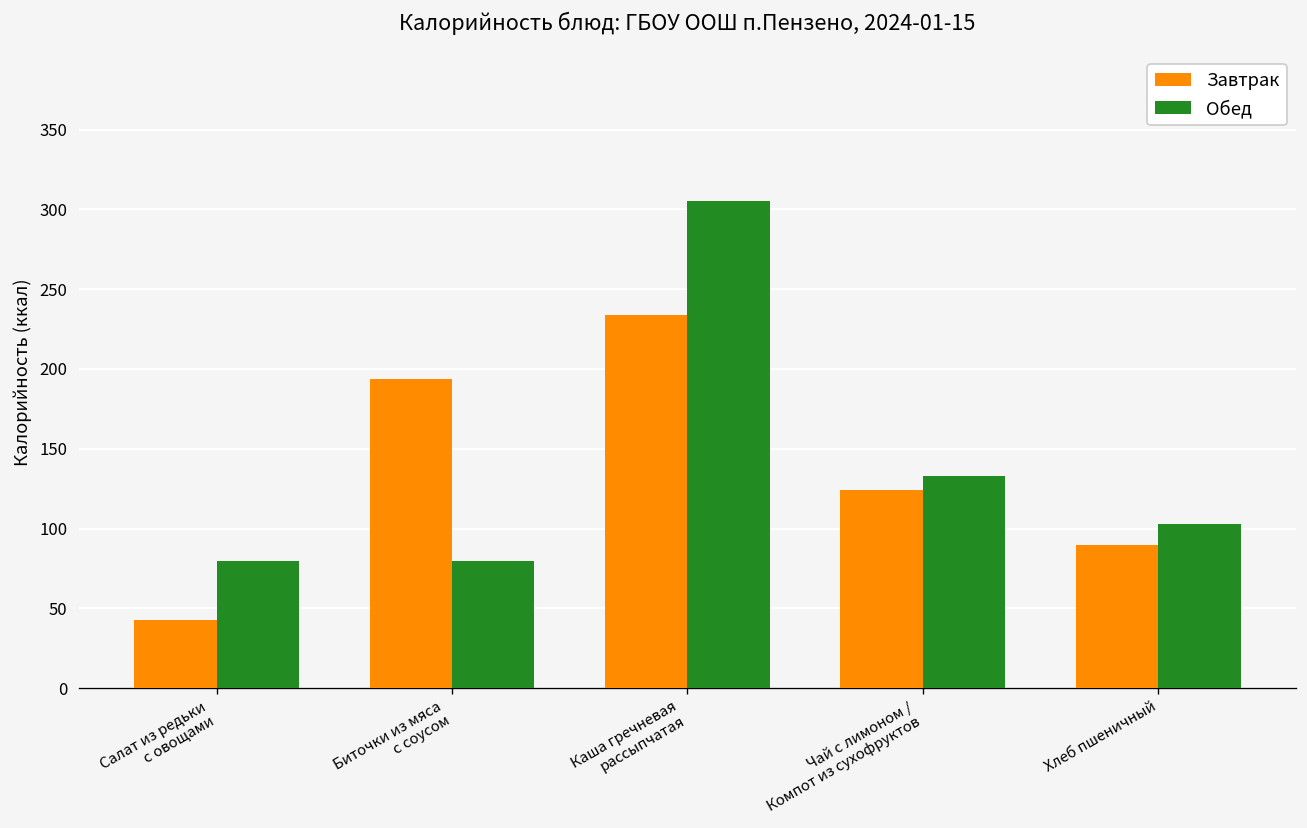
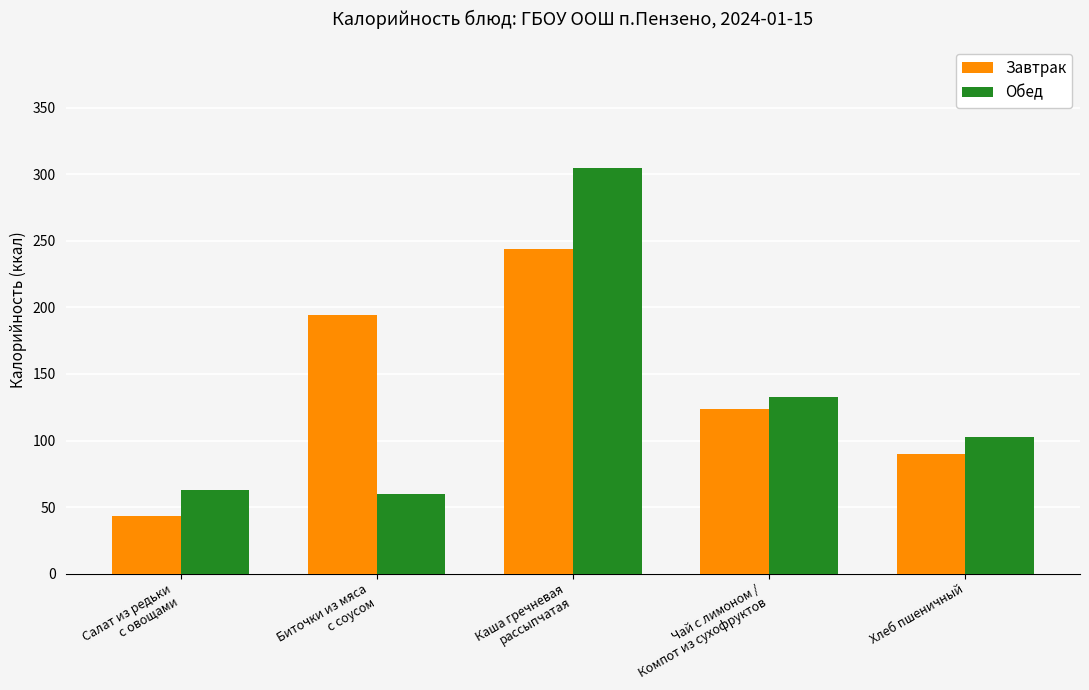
  {
    "Завтрак": {
      "Салат из редьки с овощами": 43,
      "Биточки из мяса с соусом": 194,
-     "Каша гречневая рассыпчатая": 234,
+     "Каша гречневая рассыпчатая": 244,
      "Чай с лимоном / Компот из сухофруктов": 124,
      "Хлеб пшеничный": 90
    },
    "Обед": {
-     "Салат из редьки с овощами": 80,
-     "Биточки из мяса с соусом": 80,
+     "Салат из редьки с овощами": 63,
+     "Биточки из мяса с соусом": 60,
      "Каша гречневая рассыпчатая": 305,
      "Чай с лимоном / Компот из сухофруктов": 133,
      "Хлеб пшеничный": 103
    }
  }
